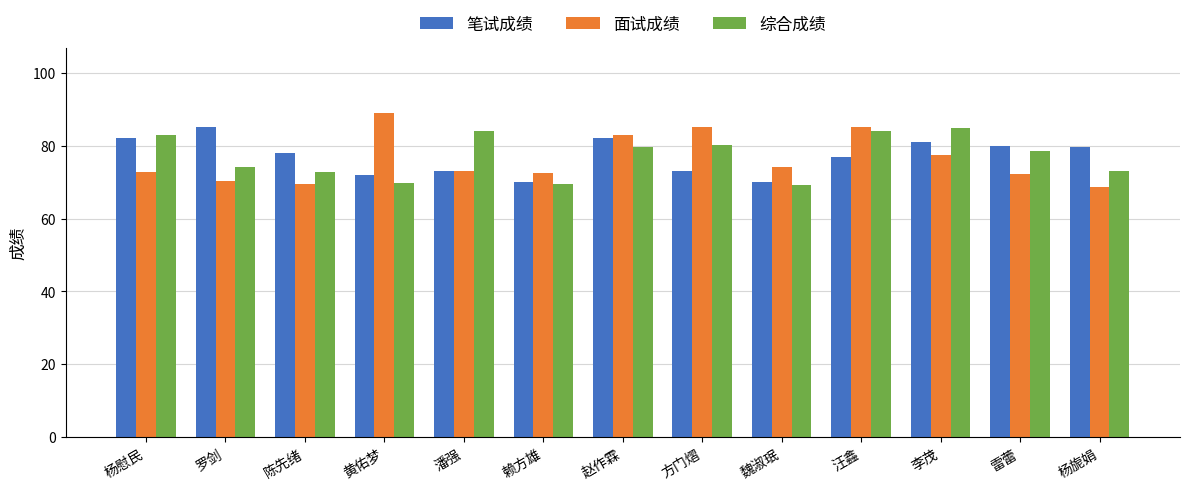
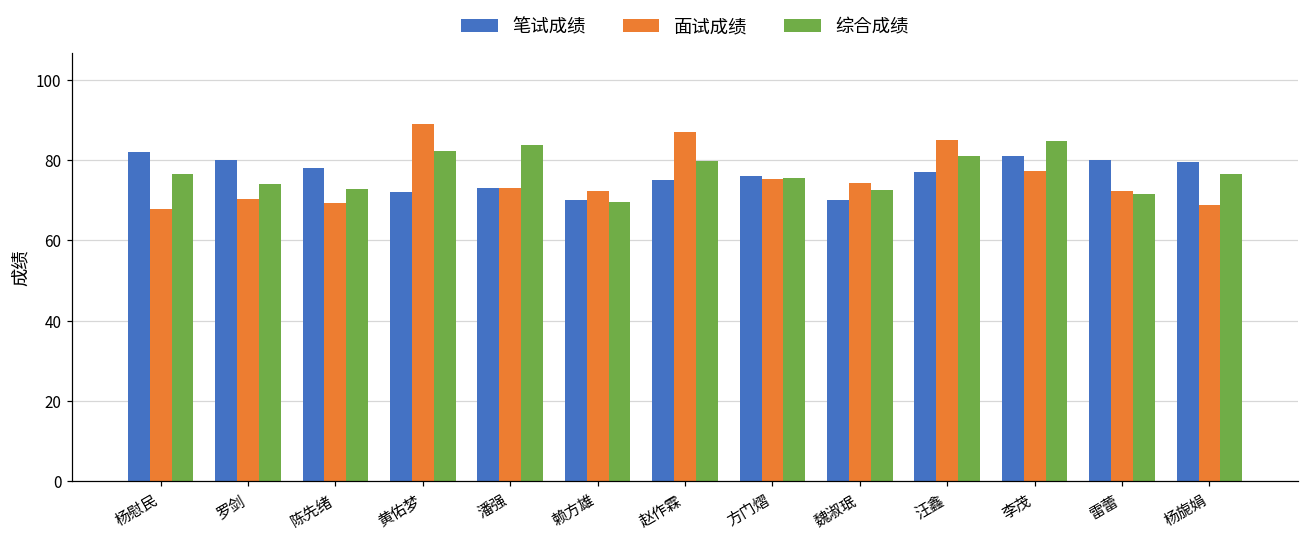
  {
    "笔试成绩": {
      "杨慰民": 82,
-     "罗剑": 85,
+     "罗剑": 80,
      "陈先绪": 78,
      "黄佑梦": 72,
      "潘强": 73,
      "赖方雄": 70,
-     "赵作霖": 82,
-     "方门熠": 73,
+     "赵作霖": 75,
+     "方门熠": 76,
      "魏淑珉": 70,
      "汪鑫": 77,
      "李茂": 81,
      "雷蕾": 80,
      "杨旎娟": 80
    },
    "面试成绩": {
-     "杨慰民": 73,
+     "杨慰民": 68,
      "罗剑": 70,
      "陈先绪": 69,
      "黄佑梦": 89,
      "潘强": 73,
      "赖方雄": 72,
-     "赵作霖": 83,
-     "方门熠": 85,
+     "赵作霖": 87,
+     "方门熠": 75,
      "魏淑珉": 74,
      "汪鑫": 85,
      "李茂": 77,
      "雷蕾": 72,
      "杨旎娟": 69
    },
    "综合成绩": {
-     "杨慰民": 83,
+     "杨慰民": 76,
      "罗剑": 74,
      "陈先绪": 73,
-     "黄佑梦": 70,
+     "黄佑梦": 82,
      "潘强": 84,
      "赖方雄": 70,
      "赵作霖": 80,
-     "方门熠": 80,
-     "魏淑珉": 69,
-     "汪鑫": 84,
+     "方门熠": 76,
+     "魏淑珉": 73,
+     "汪鑫": 81,
      "李茂": 85,
-     "雷蕾": 79,
-     "杨旎娟": 73
+     "雷蕾": 72,
+     "杨旎娟": 76
    }
  }
